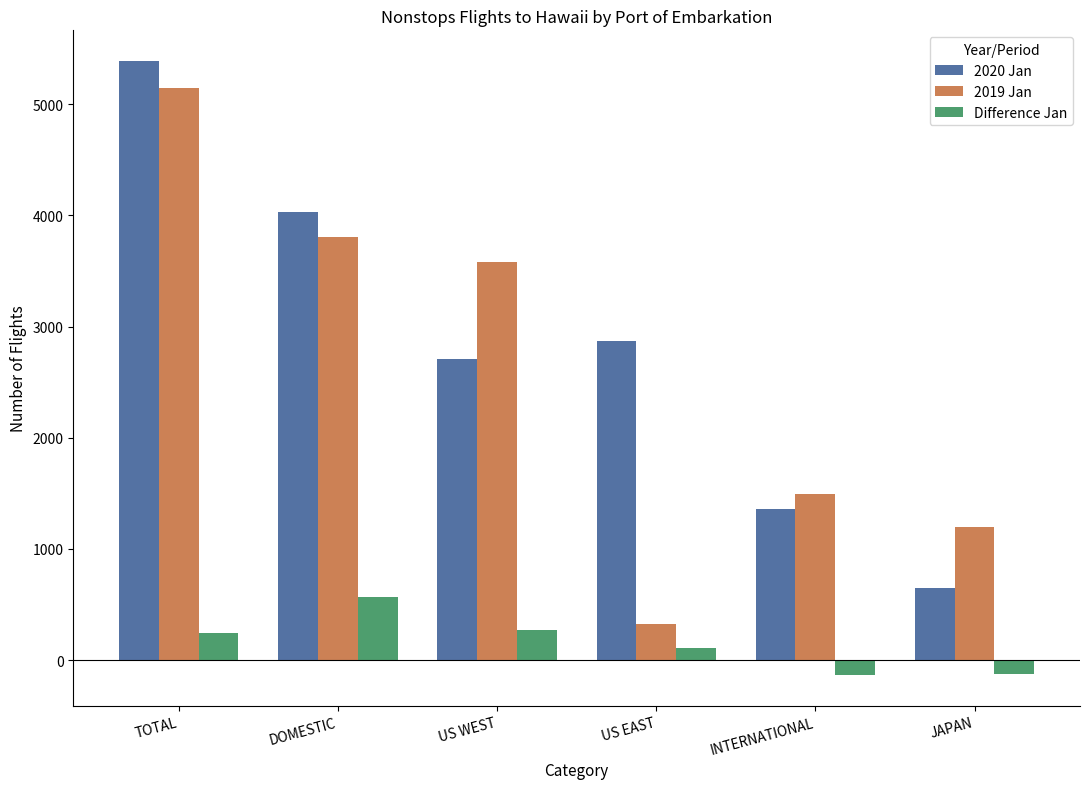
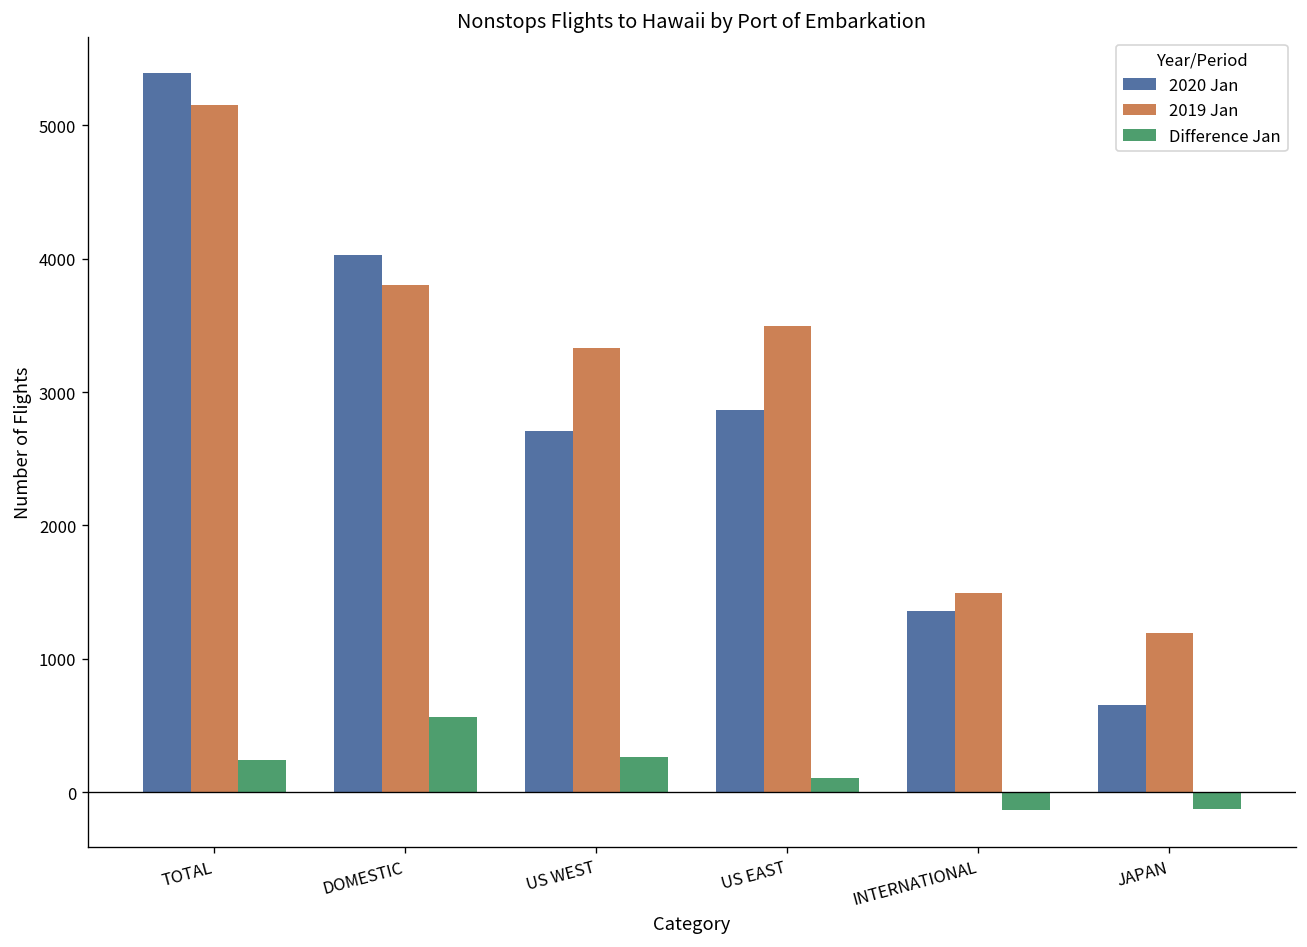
  {
    "2020 Jan": {
      "TOTAL": 5390,
      "DOMESTIC": 4030,
      "US WEST": 2710,
      "US EAST": 2870,
      "INTERNATIONAL": 1360,
      "JAPAN": 650
    },
    "2019 Jan": {
      "TOTAL": 5150,
      "DOMESTIC": 3800,
-     "US WEST": 3580,
-     "US EAST": 320,
+     "US WEST": 3330,
+     "US EAST": 3490,
      "INTERNATIONAL": 1490,
      "JAPAN": 1200
    },
    "Difference Jan": {
      "TOTAL": 240,
      "DOMESTIC": 560,
      "US WEST": 270,
      "US EAST": 110,
      "INTERNATIONAL": -130,
      "JAPAN": -120
    }
  }
